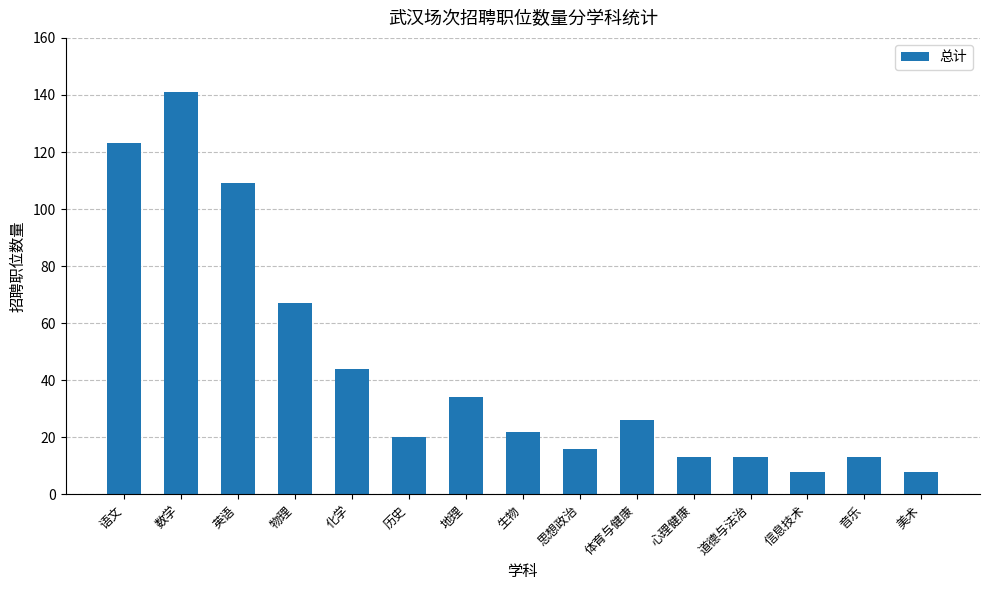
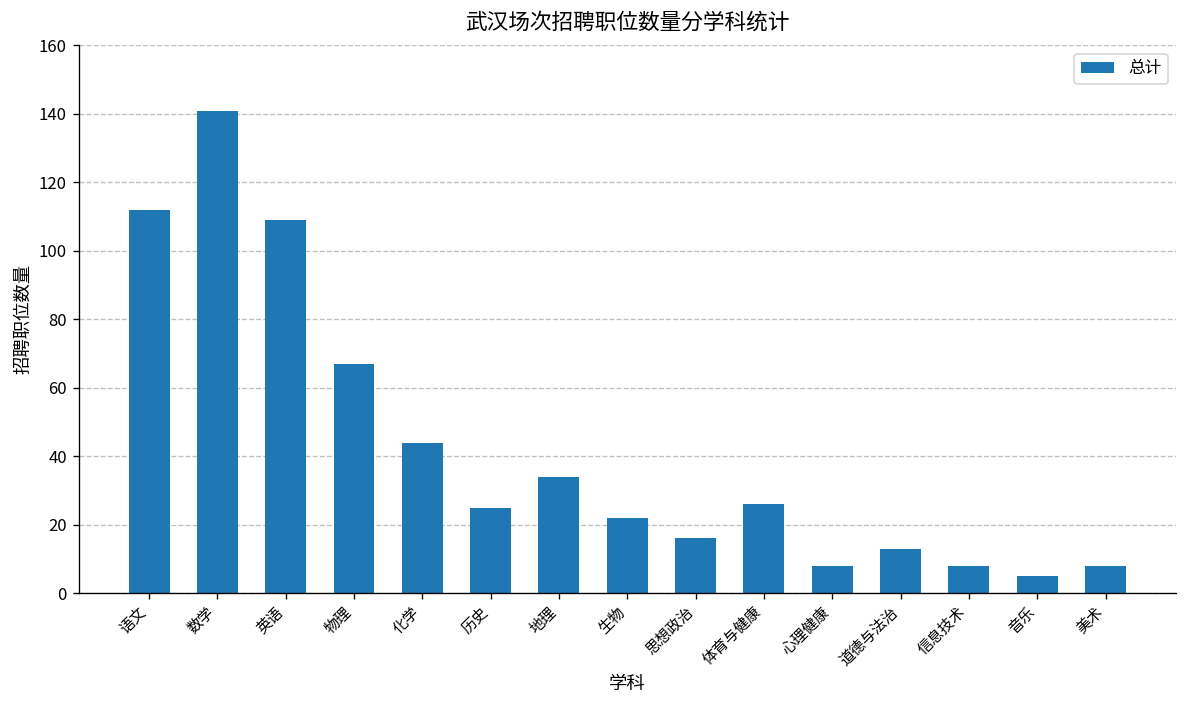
  {
-   "语文": 123,
+   "语文": 112,
    "数学": 141,
    "英语": 109,
    "物理": 67,
    "化学": 44,
-   "历史": 20,
+   "历史": 25,
    "地理": 34,
    "生物": 22,
    "思想政治": 16,
    "体育与健康": 26,
-   "心理健康": 13,
+   "心理健康": 8,
    "道德与法治": 13,
    "信息技术": 8,
-   "音乐": 13,
+   "音乐": 5,
    "美术": 8
  }
